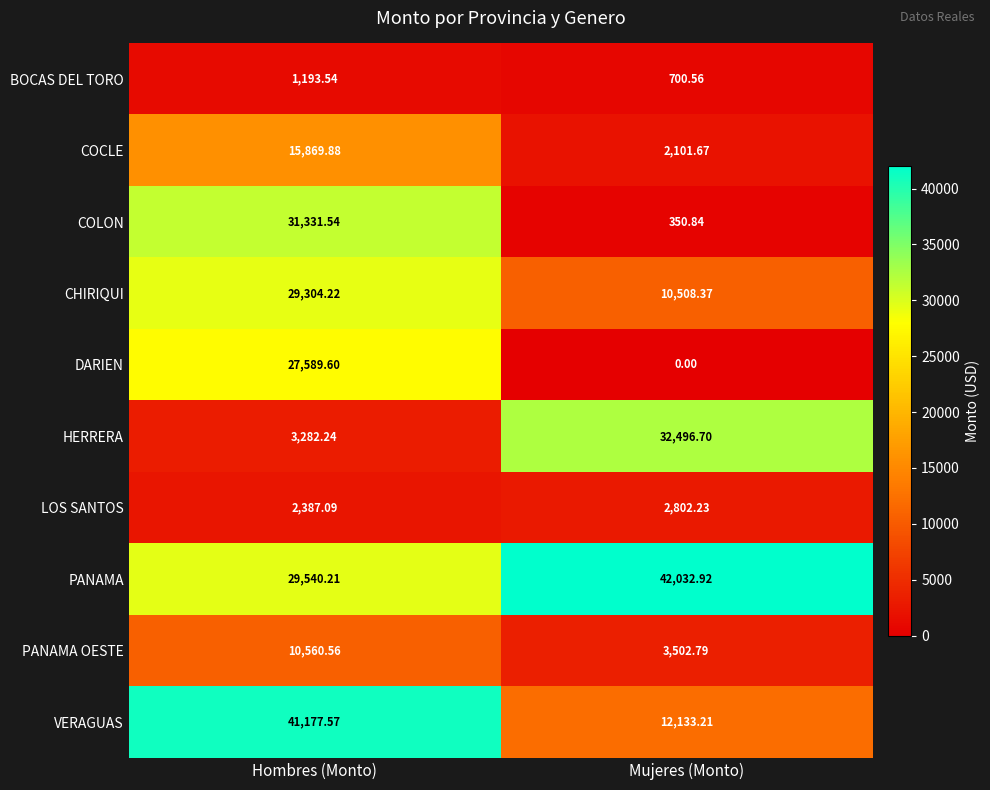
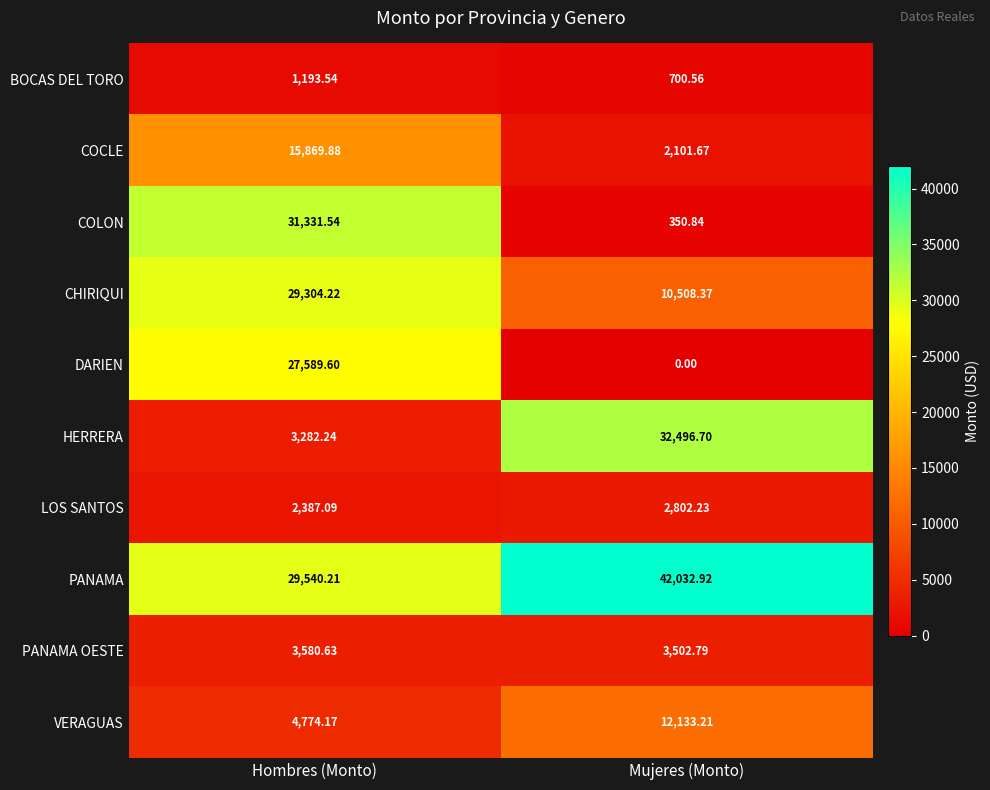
  {
    "BOCAS DEL TORO": {
      "Hombres (Monto)": "1,193.54",
      "Mujeres (Monto)": "700.56"
    },
    "COCLE": {
      "Hombres (Monto)": "15,869.88",
      "Mujeres (Monto)": "2,101.67"
    },
    "COLON": {
      "Hombres (Monto)": "31,331.54",
      "Mujeres (Monto)": "350.84"
    },
    "CHIRIQUI": {
      "Hombres (Monto)": "29,304.22",
      "Mujeres (Monto)": "10,508.37"
    },
    "DARIEN": {
      "Hombres (Monto)": "27,589.60",
      "Mujeres (Monto)": "0.00"
    },
    "HERRERA": {
      "Hombres (Monto)": "3,282.24",
      "Mujeres (Monto)": "32,496.70"
    },
    "LOS SANTOS": {
      "Hombres (Monto)": "2,387.09",
      "Mujeres (Monto)": "2,802.23"
    },
    "PANAMA": {
      "Hombres (Monto)": "29,540.21",
      "Mujeres (Monto)": "42,032.92"
    },
    "PANAMA OESTE": {
-     "Hombres (Monto)": "10,560.56",
+     "Hombres (Monto)": "3,580.63",
      "Mujeres (Monto)": "3,502.79"
    },
    "VERAGUAS": {
-     "Hombres (Monto)": "41,177.57",
+     "Hombres (Monto)": "4,774.17",
      "Mujeres (Monto)": "12,133.21"
    }
  }
